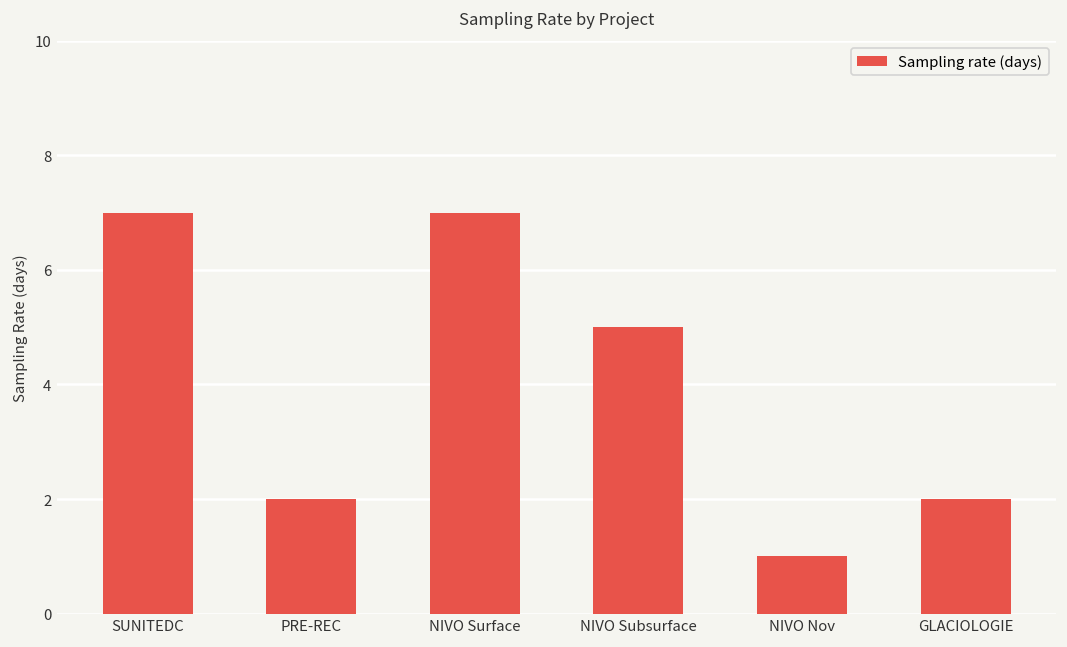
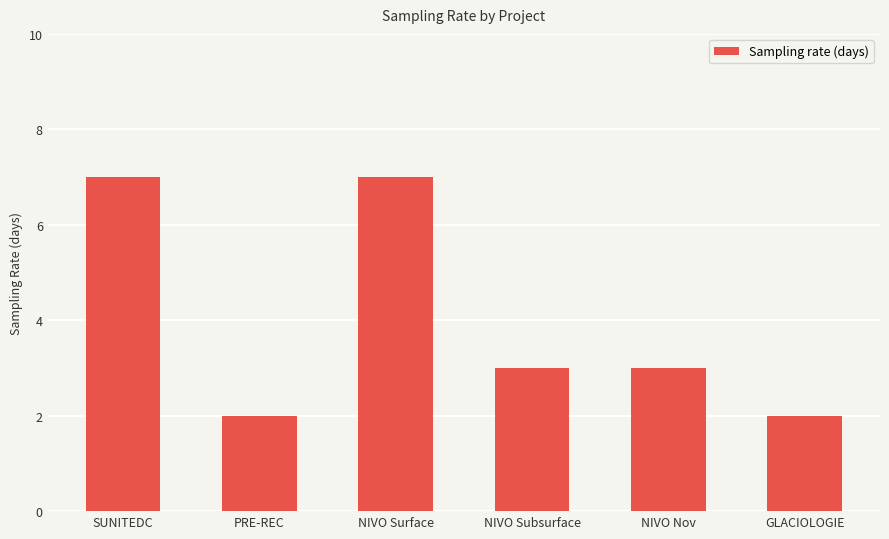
  {
    "SUNITEDC": 7,
    "PRE-REC": 2,
    "NIVO Surface": 7,
-   "NIVO Subsurface": 5,
-   "NIVO Nov": 1,
+   "NIVO Subsurface": 3,
+   "NIVO Nov": 3,
    "GLACIOLOGIE": 2
  }
